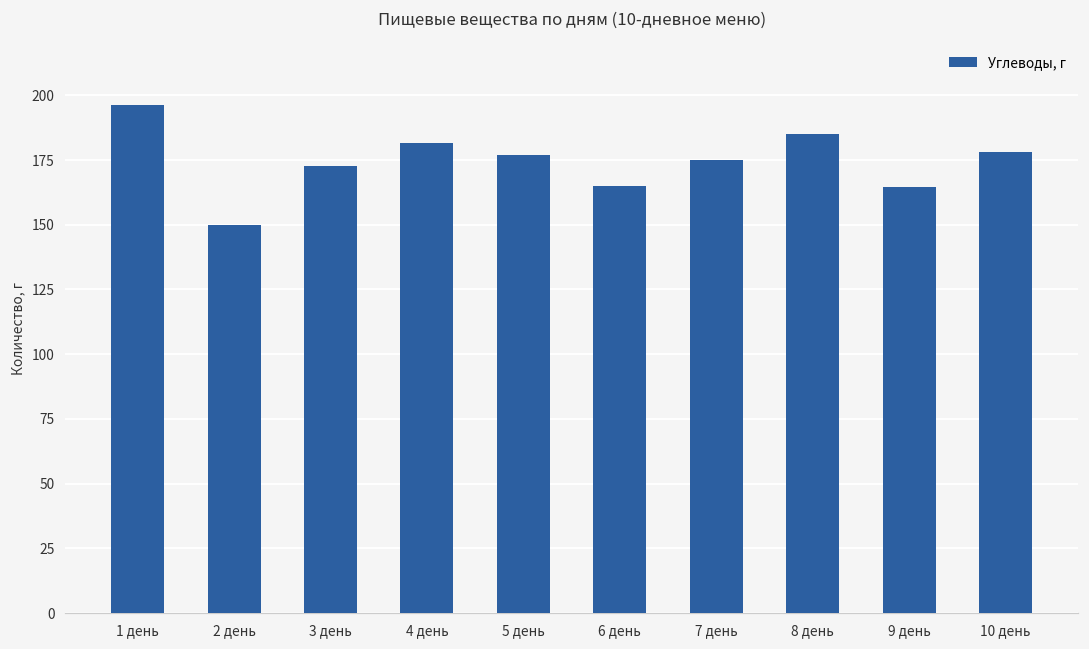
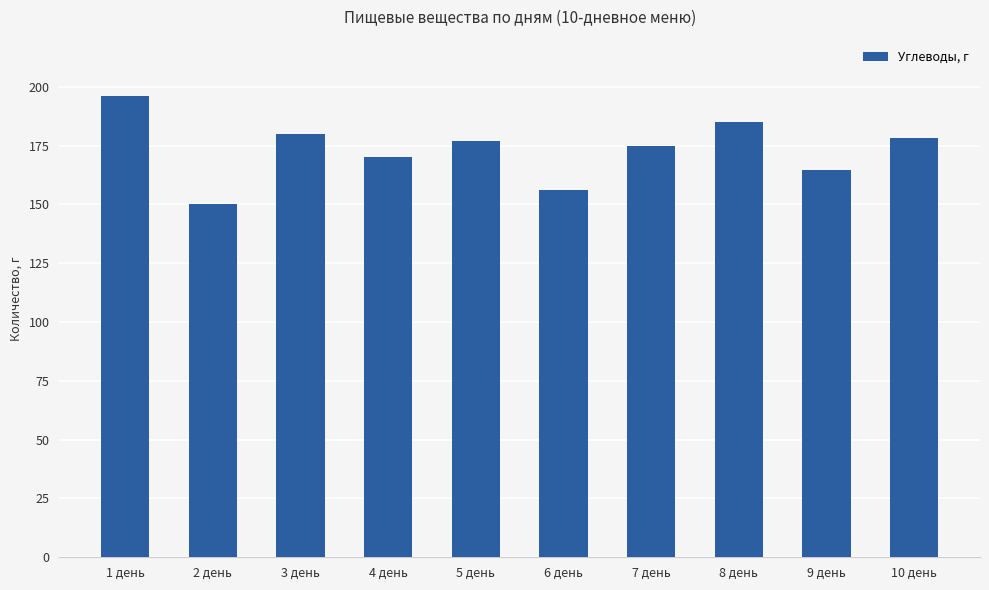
  {
    "1 день": 196,
    "2 день": 150,
-   "3 день": 173,
-   "4 день": 182,
+   "3 день": 180,
+   "4 день": 170,
    "5 день": 177,
-   "6 день": 165,
+   "6 день": 156,
    "7 день": 175,
    "8 день": 185,
    "9 день": 165,
    "10 день": 178
  }
